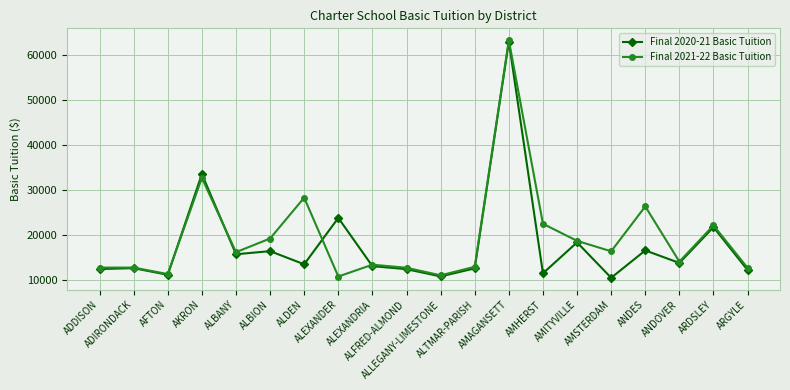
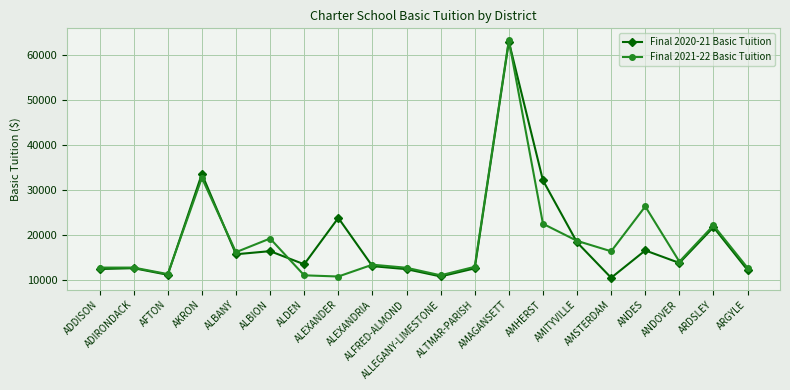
  {
    "Final 2020-21 Basic Tuition": {
      "AKRON": 34000,
      "ALBION": 16000,
      "ALDEN": 13000,
      "ALEXANDER": 24000,
-     "AMHERST": 11000,
+     "AMHERST": 32000,
      "AMSTERDAM": 10000,
      "ANDES": 17000
    },
    "Final 2021-22 Basic Tuition": {
      "AKRON": 33000,
      "ALBION": 19000,
-     "ALDEN": 28000,
+     "ALDEN": 11000,
      "ALEXANDER": 11000,
      "AMHERST": 22000,
      "AMSTERDAM": 16000,
      "ANDES": 26000
    }
  }
